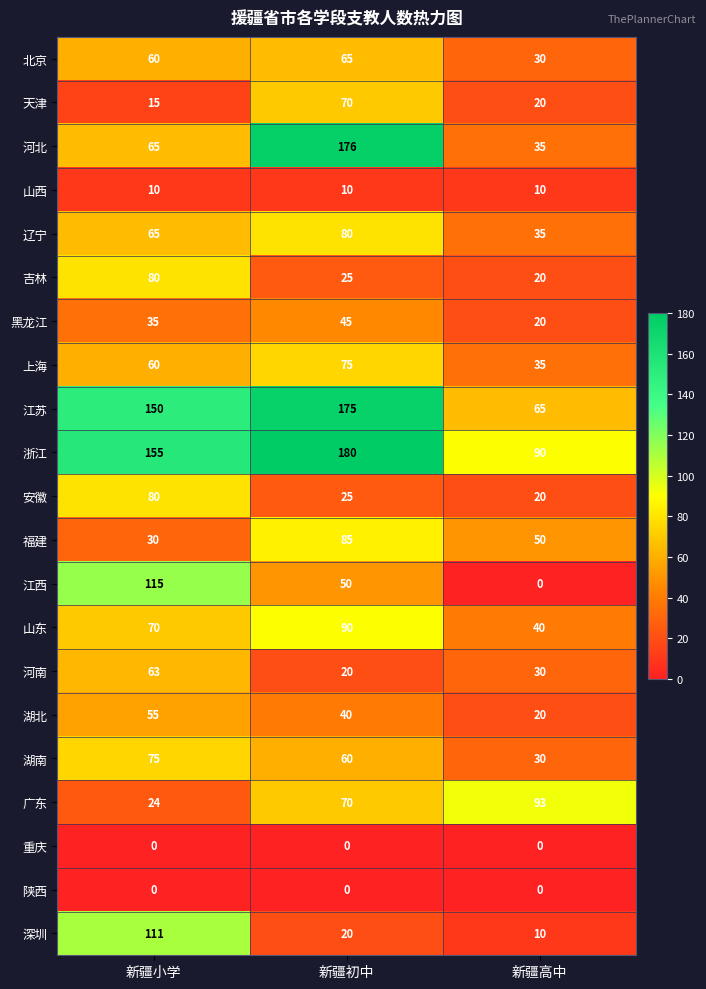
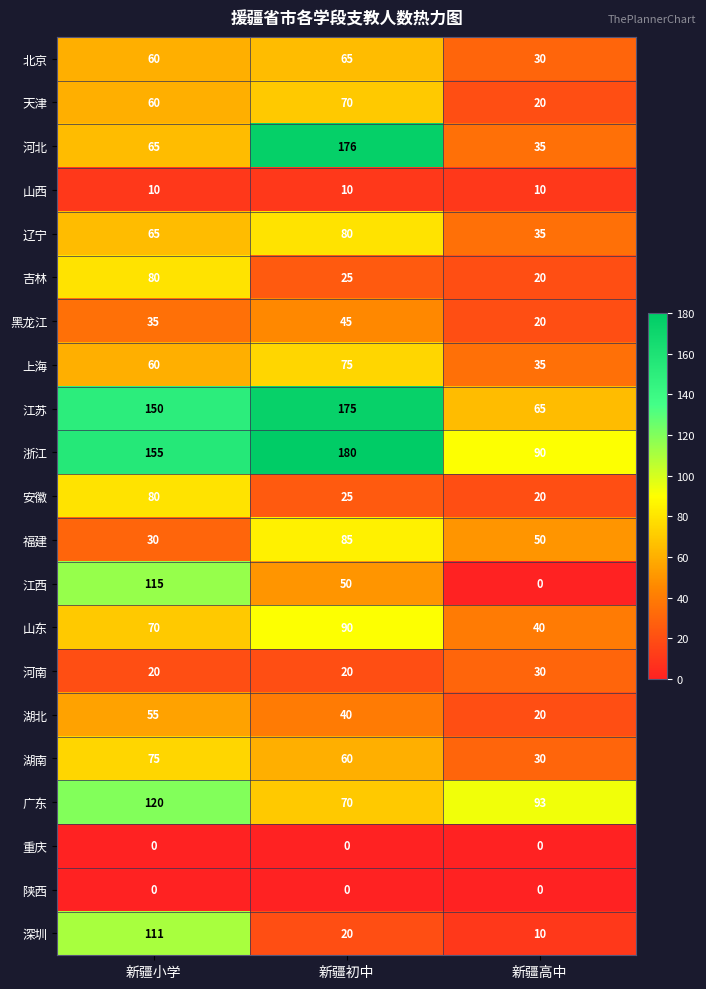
  {
    "北京": {
      "新疆小学": 60,
      "新疆初中": 65,
      "新疆高中": 30
    },
    "天津": {
-     "新疆小学": 15,
+     "新疆小学": 60,
      "新疆初中": 70,
      "新疆高中": 20
    },
    "河北": {
      "新疆小学": 65,
      "新疆初中": 176,
      "新疆高中": 35
    },
    "山西": {
      "新疆小学": 10,
      "新疆初中": 10,
      "新疆高中": 10
    },
    "辽宁": {
      "新疆小学": 65,
      "新疆初中": 80,
      "新疆高中": 35
    },
    "吉林": {
      "新疆小学": 80,
      "新疆初中": 25,
      "新疆高中": 20
    },
    "黑龙江": {
      "新疆小学": 35,
      "新疆初中": 45,
      "新疆高中": 20
    },
    "上海": {
      "新疆小学": 60,
      "新疆初中": 75,
      "新疆高中": 35
    },
    "江苏": {
      "新疆小学": 150,
      "新疆初中": 175,
      "新疆高中": 65
    },
    "浙江": {
      "新疆小学": 155,
      "新疆初中": 180,
      "新疆高中": 90
    },
    "安徽": {
      "新疆小学": 80,
      "新疆初中": 25,
      "新疆高中": 20
    },
    "福建": {
      "新疆小学": 30,
      "新疆初中": 85,
      "新疆高中": 50
    },
    "江西": {
      "新疆小学": 115,
      "新疆初中": 50,
      "新疆高中": 0
    },
    "山东": {
      "新疆小学": 70,
      "新疆初中": 90,
      "新疆高中": 40
    },
    "河南": {
-     "新疆小学": 63,
+     "新疆小学": 20,
      "新疆初中": 20,
      "新疆高中": 30
    },
    "湖北": {
      "新疆小学": 55,
      "新疆初中": 40,
      "新疆高中": 20
    },
    "湖南": {
      "新疆小学": 75,
      "新疆初中": 60,
      "新疆高中": 30
    },
    "广东": {
-     "新疆小学": 24,
+     "新疆小学": 120,
      "新疆初中": 70,
      "新疆高中": 93
    },
    "重庆": {
      "新疆小学": 0,
      "新疆初中": 0,
      "新疆高中": 0
    },
    "陕西": {
      "新疆小学": 0,
      "新疆初中": 0,
      "新疆高中": 0
    },
    "深圳": {
      "新疆小学": 111,
      "新疆初中": 20,
      "新疆高中": 10
    }
  }
